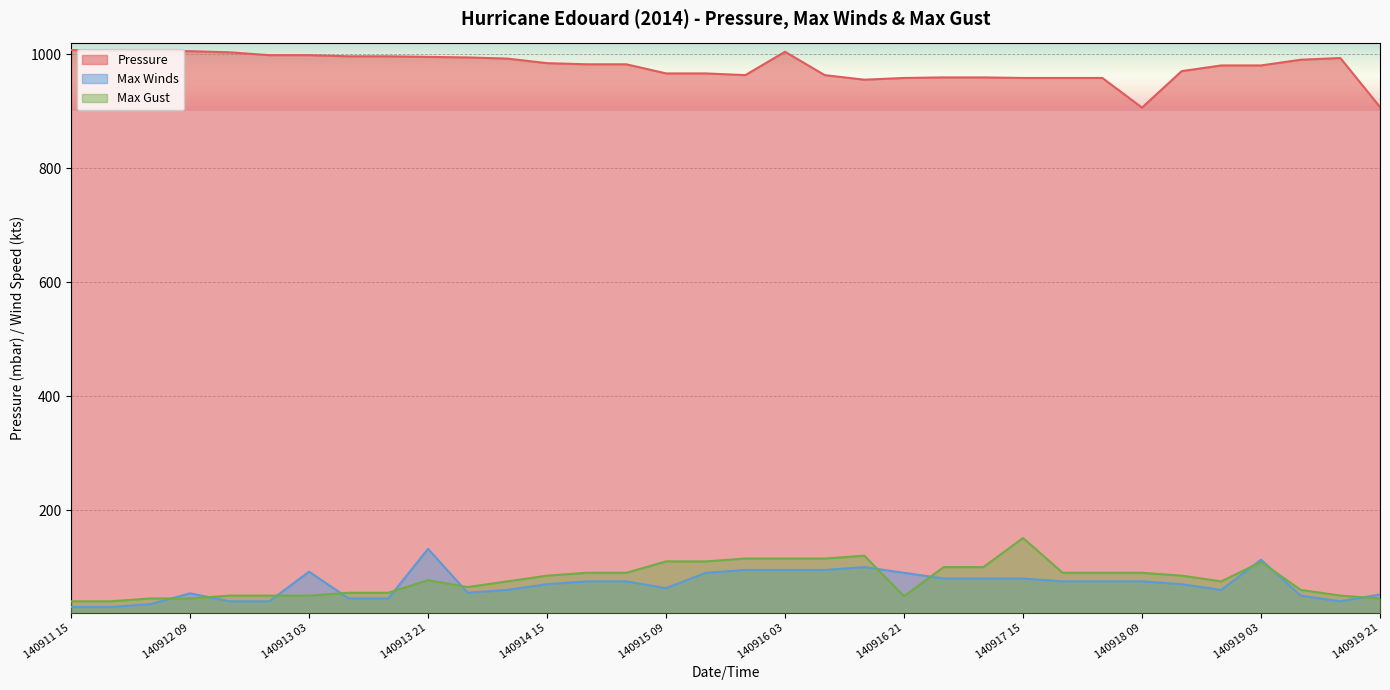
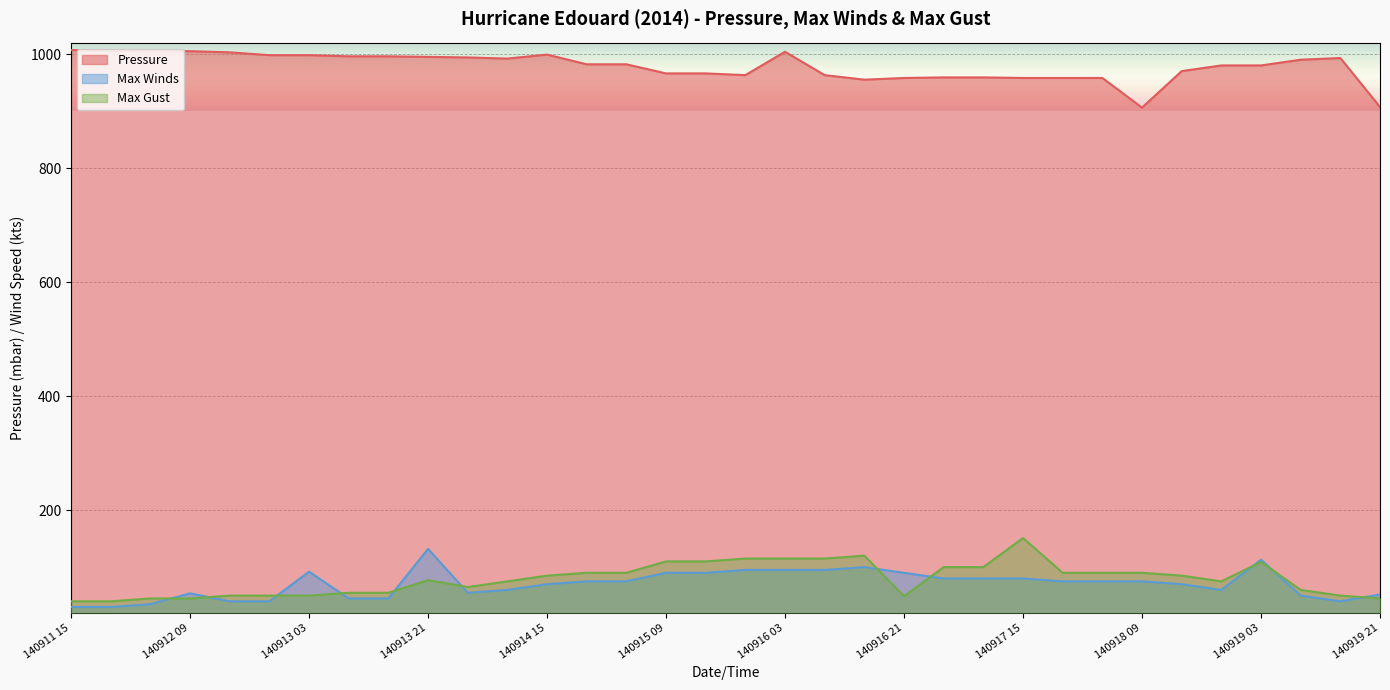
  {
    "Pressure": {
      "140911 15": 1010,
      "140912 09": 1010,
      "140913 03": 1000,
      "140913 21": 1000,
-     "140914 15": 980,
+     "140914 15": 1000,
      "140915 09": 970,
      "140916 03": 1000,
      "140916 21": 960,
      "140917 15": 960,
      "140918 09": 910,
      "140919 03": 980,
      "140919 21": 910
    },
    "Max Winds": {
      "140911 15": 30,
      "140912 09": 50,
      "140913 03": 90,
      "140913 21": 130,
      "140914 15": 70,
-     "140915 09": 60,
+     "140915 09": 90,
      "140916 03": 100,
      "140916 21": 90,
      "140917 15": 80,
      "140918 09": 80,
      "140919 21": 50
    },
    "Max Gust": {
      "140911 15": 40,
      "140912 09": 50,
      "140913 03": 50,
      "140913 21": 80,
      "140914 15": 90,
      "140915 09": 110,
      "140916 03": 120,
      "140916 21": 50,
      "140917 15": 150,
      "140918 09": 90,
      "140919 21": 50
    }
  }
